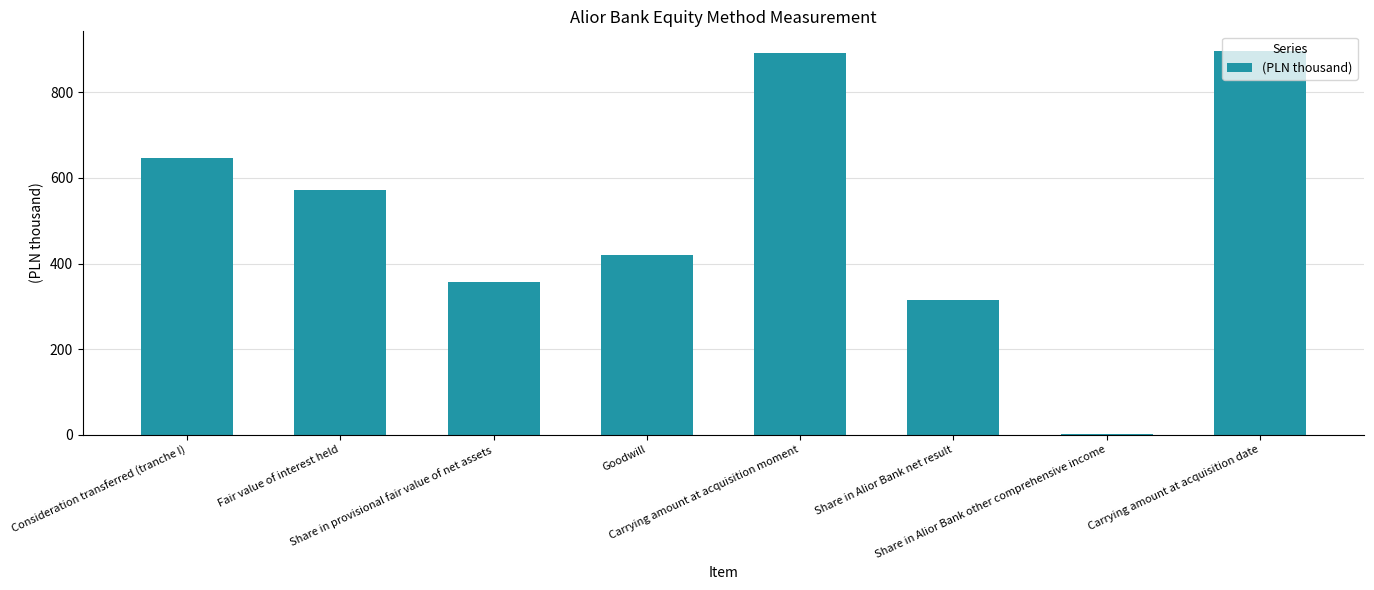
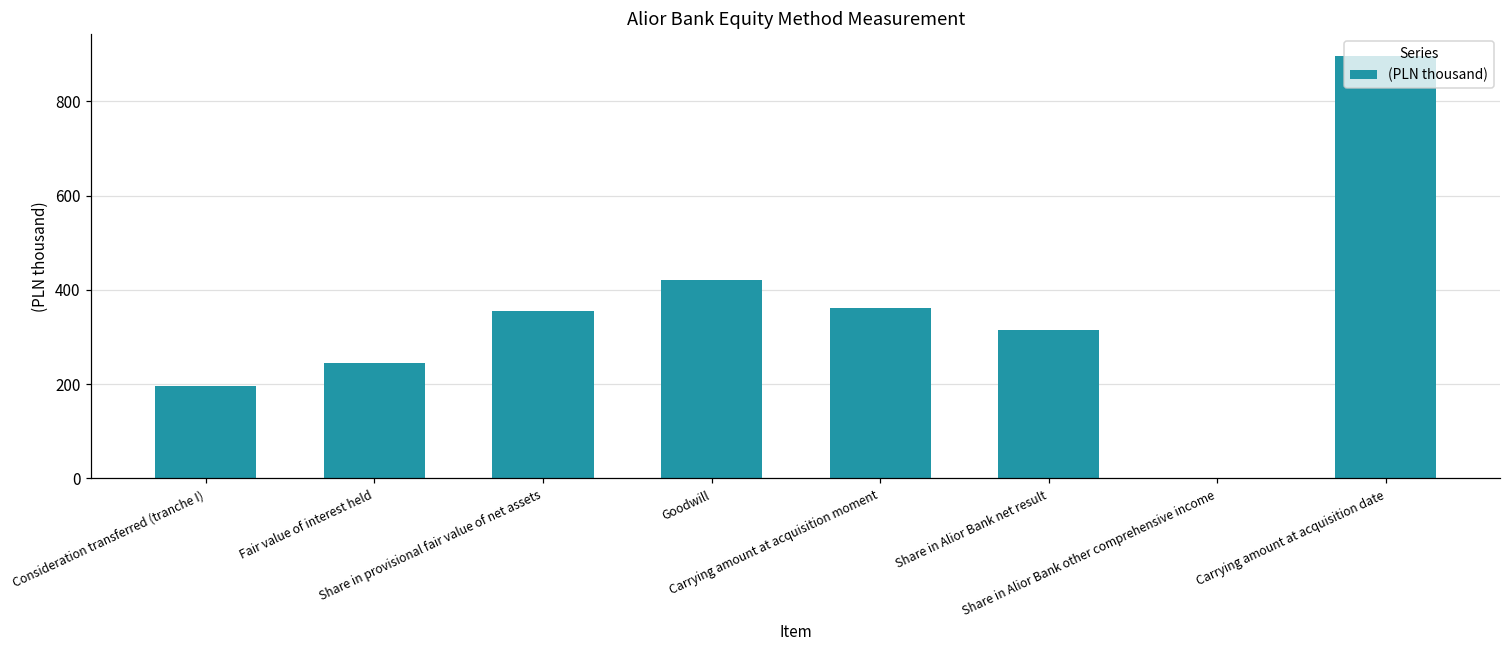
  {
-   "Consideration transferred (tranche I)": 650,
-   "Fair value of interest held": 570,
+   "Consideration transferred (tranche I)": 200,
+   "Fair value of interest held": 240,
    "Share in provisional fair value of net assets": 360,
    "Goodwill": 420,
-   "Carrying amount at acquisition moment": 890,
+   "Carrying amount at acquisition moment": 360,
    "Share in Alior Bank net result": 310
  }
